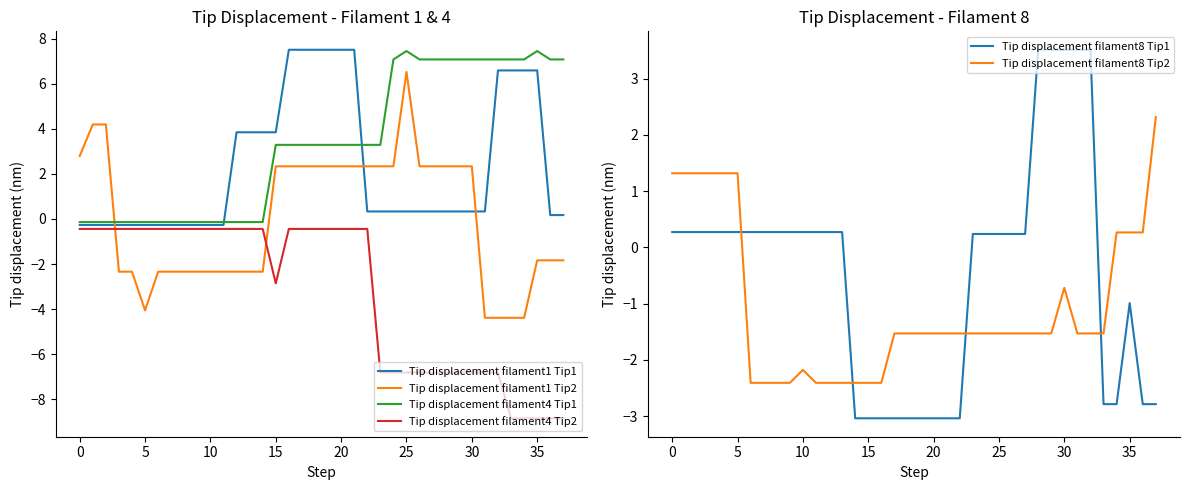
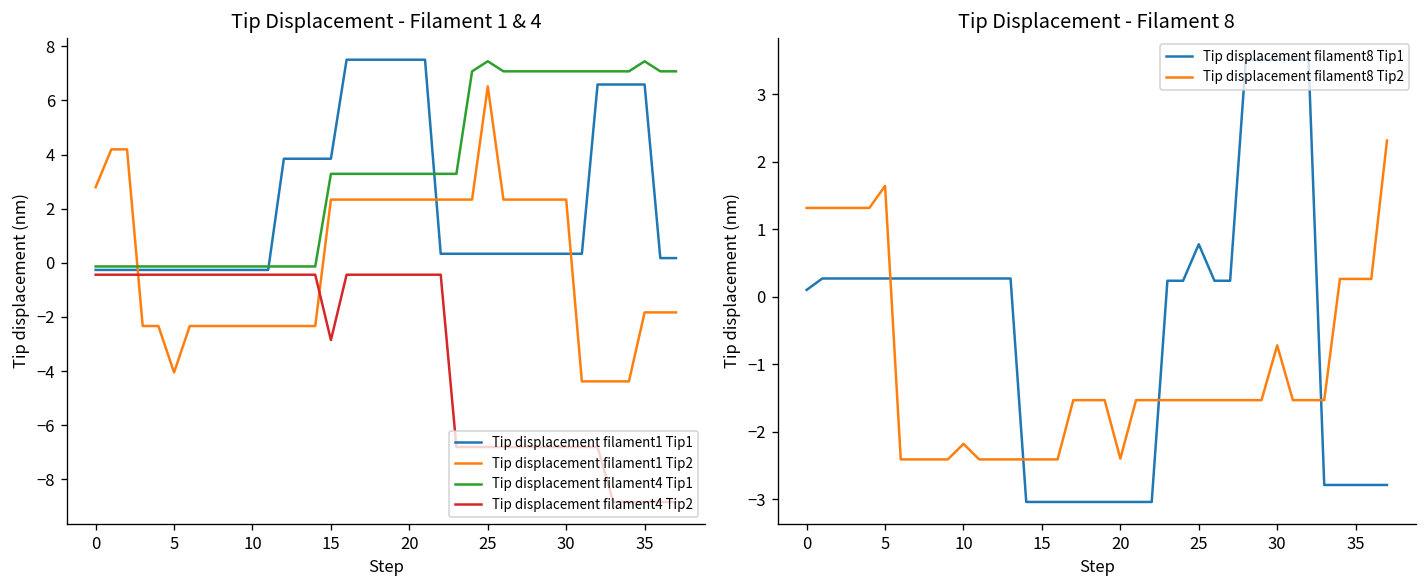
  {
    "Tip Displacement - Filament 1 & 4": {
      "Tip displacement filament1 Tip1": {
        "0": -0.3,
        "5": -0.3,
        "10": -0.3,
        "15": 3.8,
        "20": 7.5,
        "25": 0.3,
        "30": 0.3,
        "35": 6.6
      },
      "Tip displacement filament1 Tip2": {
        "0": 2.8,
        "5": -4.1,
        "10": -2.3,
        "15": 2.3,
        "20": 2.3,
        "25": 6.5,
        "30": 2.3,
        "35": -1.8
      },
      "Tip displacement filament4 Tip1": {
        "0": -0.1,
        "5": -0.1,
        "10": -0.1,
        "15": 3.3,
        "20": 3.3,
        "25": 7.4,
        "30": 7.1,
        "35": 7.4
      },
      "Tip displacement filament4 Tip2": {
        "0": -0.4,
        "5": -0.4,
        "10": -0.4,
        "15": -2.9,
        "20": -0.4
      }
    },
    "Tip Displacement - Filament 8": {
      "Tip displacement filament8 Tip1": {
-       "0": 0.3,
+       "0": 0.1,
        "5": 0.3,
        "10": 0.3,
        "15": -3.0,
        "20": -3.0,
-       "25": 0.2,
-       "35": -1.0
+       "25": 0.8,
+       "35": -2.8
      },
      "Tip displacement filament8 Tip2": {
        "0": 1.3,
-       "5": 1.3,
+       "5": 1.6,
        "10": -2.2,
        "15": -2.4,
-       "20": -1.5,
+       "20": -2.4,
        "25": -1.5,
        "30": -0.7,
        "35": 0.3
      }
    }
  }
